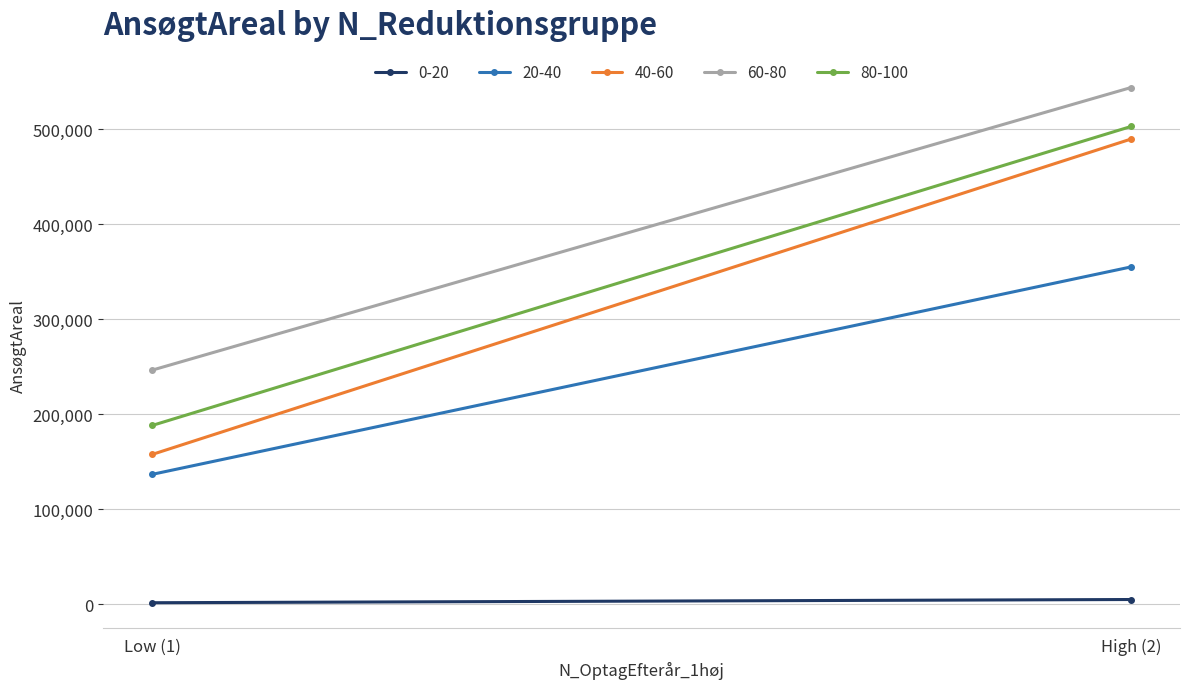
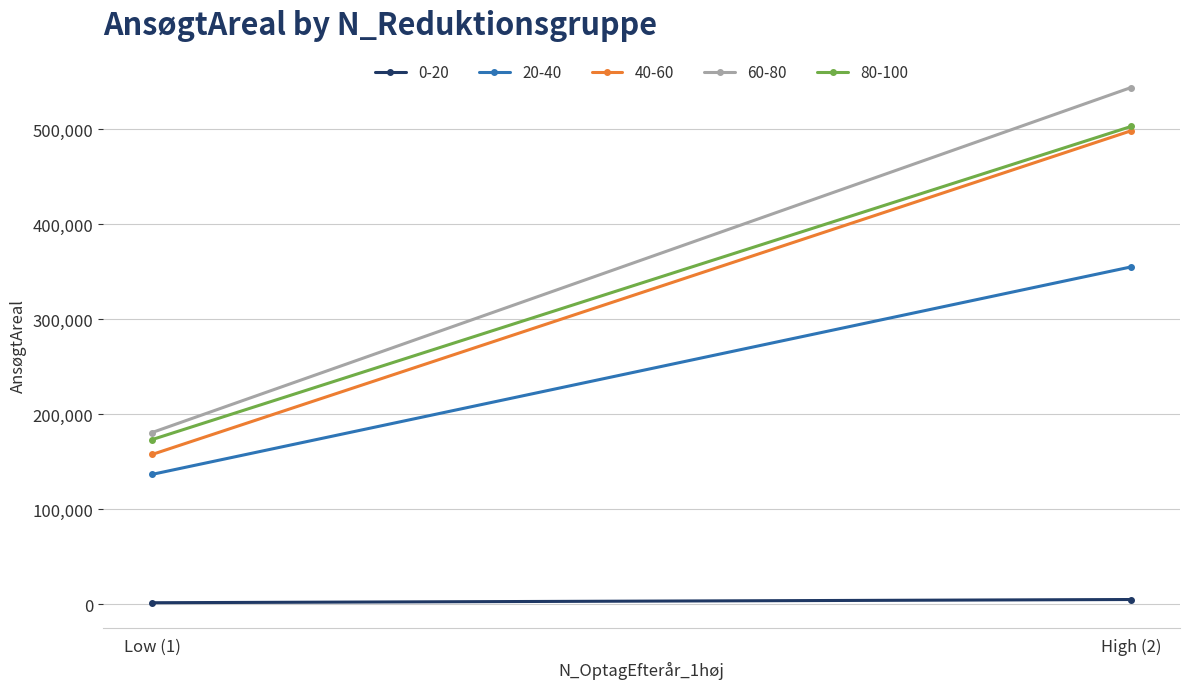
  {
    "0-20": {
      "Low (1)": "0",
      "High (2)": "10,000"
    },
    "20-40": {
      "Low (1)": "140,000",
      "High (2)": "360,000"
    },
    "40-60": {
      "Low (1)": "160,000",
-     "High (2)": "490,000"
+     "High (2)": "500,000"
    },
    "60-80": {
-     "Low (1)": "250,000",
+     "Low (1)": "180,000",
      "High (2)": "540,000"
    },
    "80-100": {
-     "Low (1)": "190,000",
+     "Low (1)": "170,000",
      "High (2)": "500,000"
    }
  }
